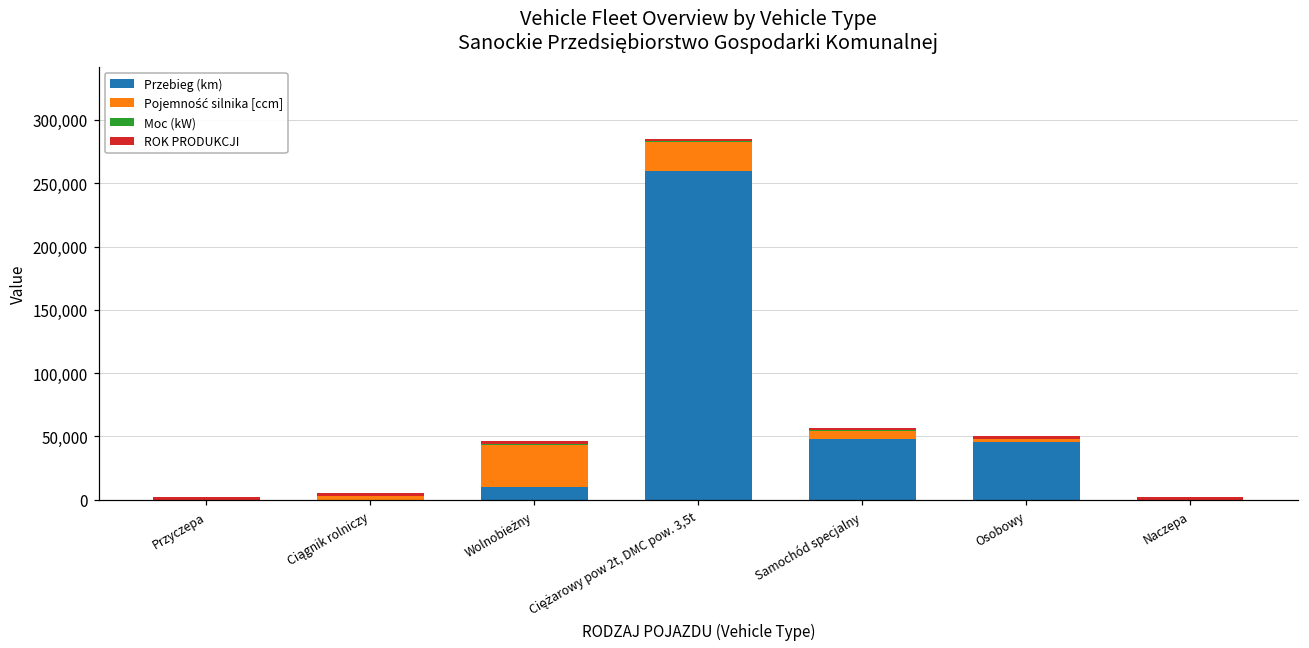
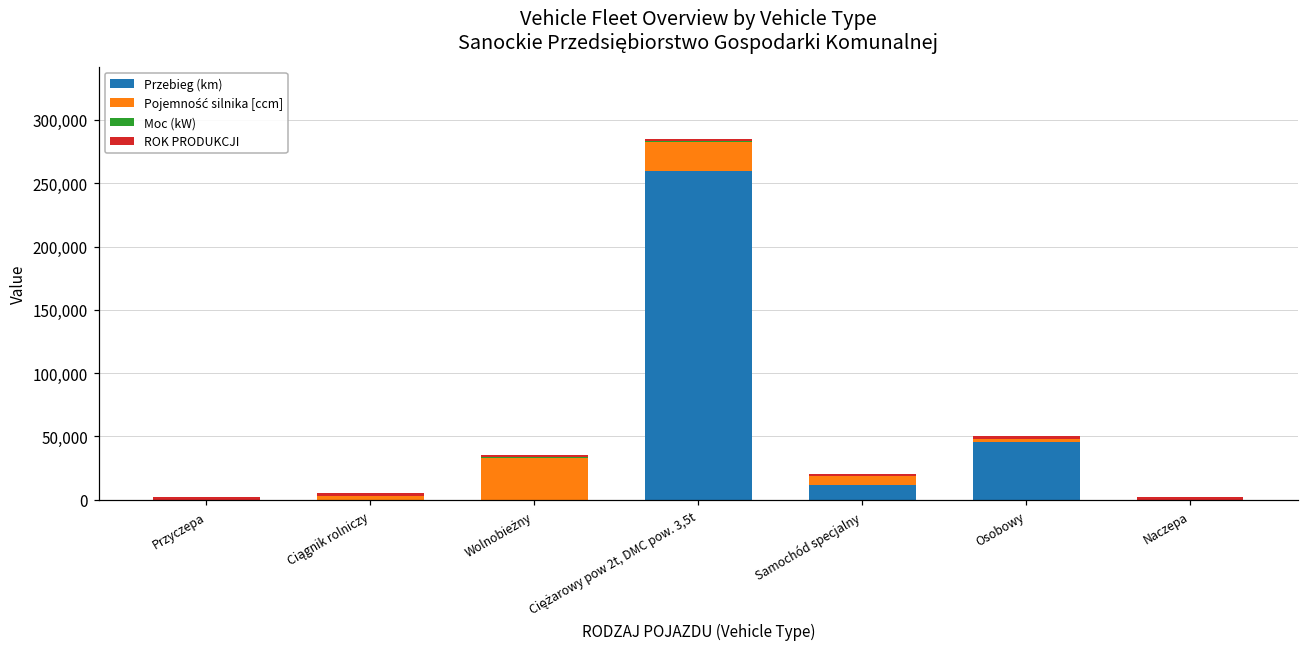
  {
    "Przebieg (km)": {
      "Przyczepa": "0",
      "Ciągnik rolniczy": "0",
-     "Wolnobieżny": "10,000",
+     "Wolnobieżny": "0",
      "Ciężarowy pow 2t, DMC pow. 3,5t": "260,000",
-     "Samochód specjalny": "48,000",
+     "Samochód specjalny": "12,000",
      "Osobowy": "46,000",
      "Naczepa": "0"
    },
    "Pojemność silnika [ccm]": {
      "Przyczepa": "0",
      "Ciągnik rolniczy": "3,000",
      "Wolnobieżny": "33,000",
      "Ciężarowy pow 2t, DMC pow. 3,5t": "23,000",
      "Samochód specjalny": "7,000",
      "Naczepa": "0"
    },
    "Moc (kW)": {
      "Przyczepa": "0",
      "Ciągnik rolniczy": "0",
      "Naczepa": "0"
    }
  }
